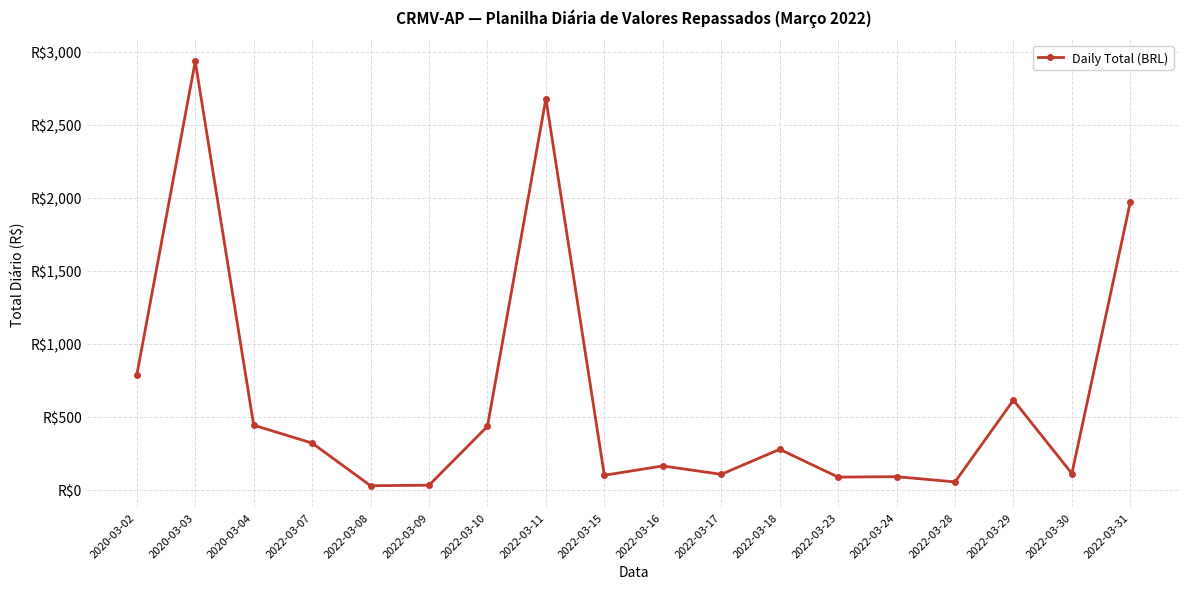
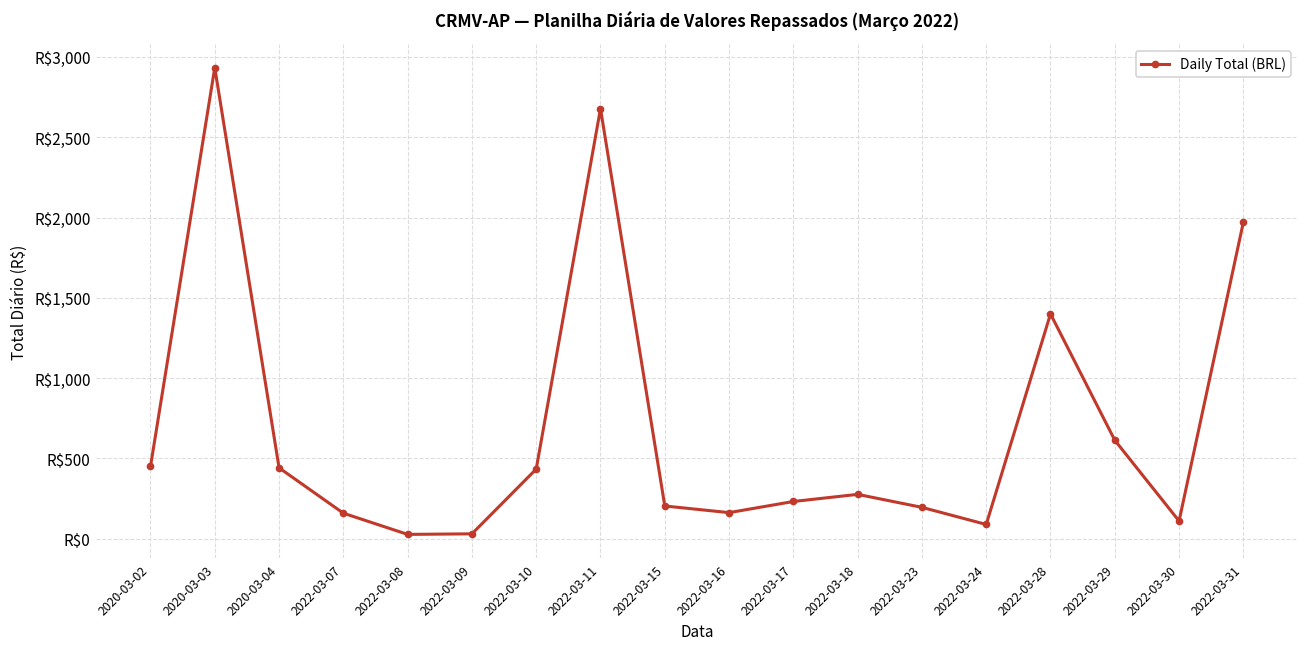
  {
-   "2020-03-02": "R$790",
+   "2020-03-02": "R$450",
    "2020-03-03": "R$2,930",
    "2020-03-04": "R$440",
-   "2022-03-07": "R$320",
+   "2022-03-07": "R$160",
    "2022-03-08": "R$30",
    "2022-03-09": "R$30",
    "2022-03-10": "R$430",
    "2022-03-11": "R$2,680",
-   "2022-03-15": "R$100",
+   "2022-03-15": "R$200",
    "2022-03-16": "R$160",
-   "2022-03-17": "R$100",
+   "2022-03-17": "R$230",
    "2022-03-18": "R$280",
-   "2022-03-23": "R$90",
+   "2022-03-23": "R$190",
    "2022-03-24": "R$90",
-   "2022-03-28": "R$50",
+   "2022-03-28": "R$1,400",
    "2022-03-29": "R$610",
    "2022-03-30": "R$110",
    "2022-03-31": "R$1,970"
  }
